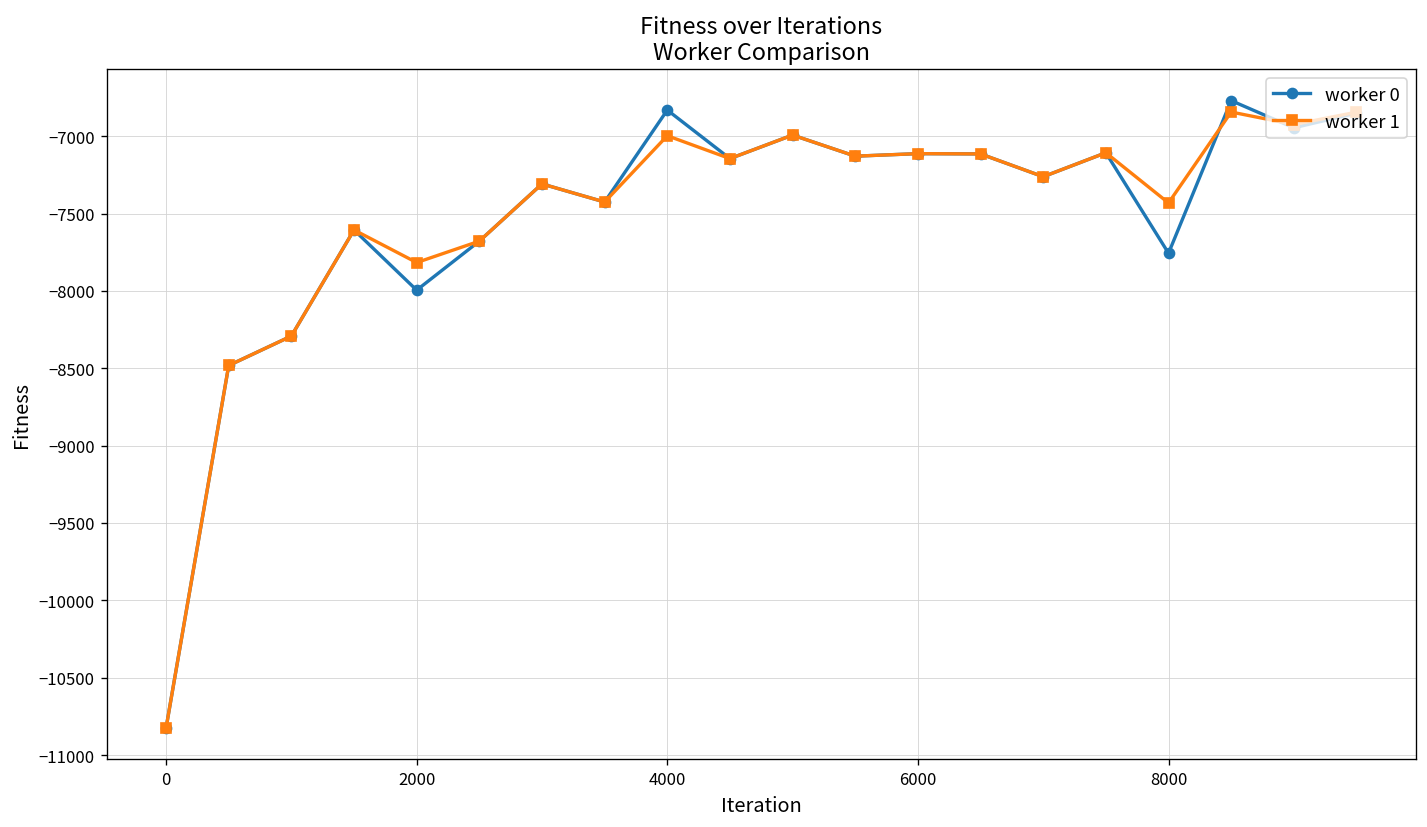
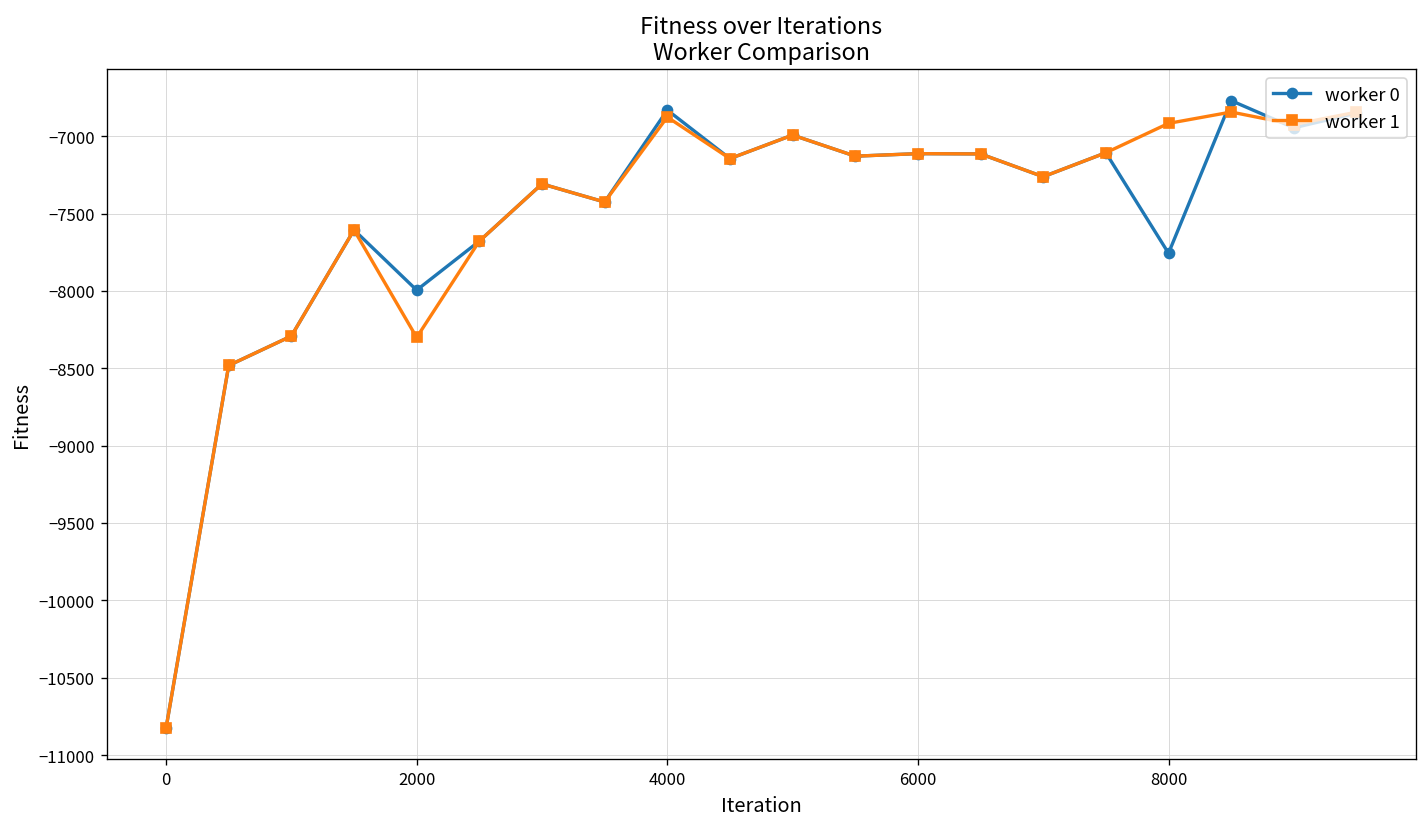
  {
    "worker 0": {
      "2000": -8000,
      "4000": -6830,
      "8000": -7760
    },
    "worker 1": {
-     "2000": -7820,
-     "4000": -7000,
-     "8000": -7430
+     "2000": -8300,
+     "4000": -6880,
+     "8000": -6920
    }
  }
